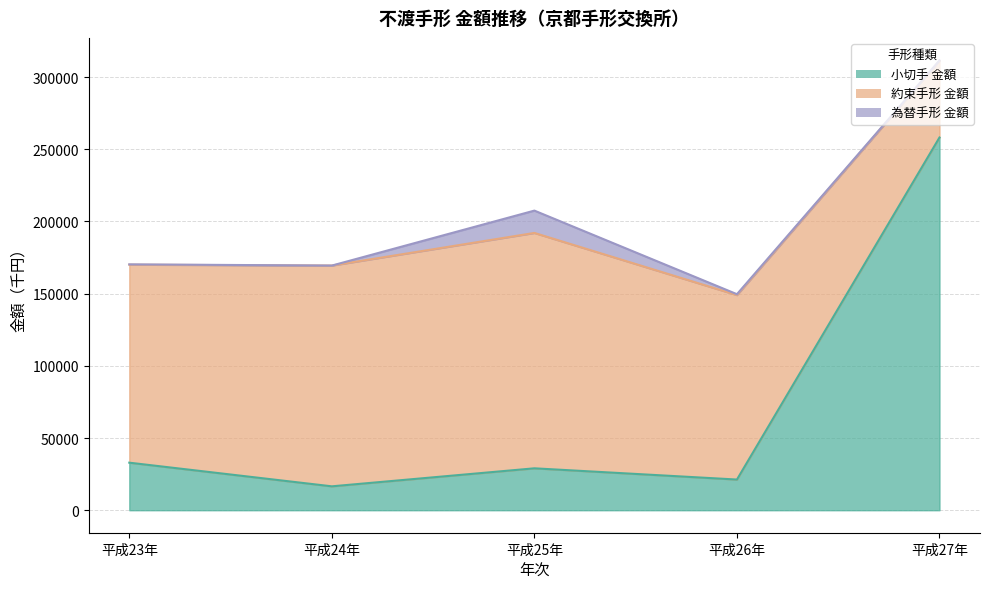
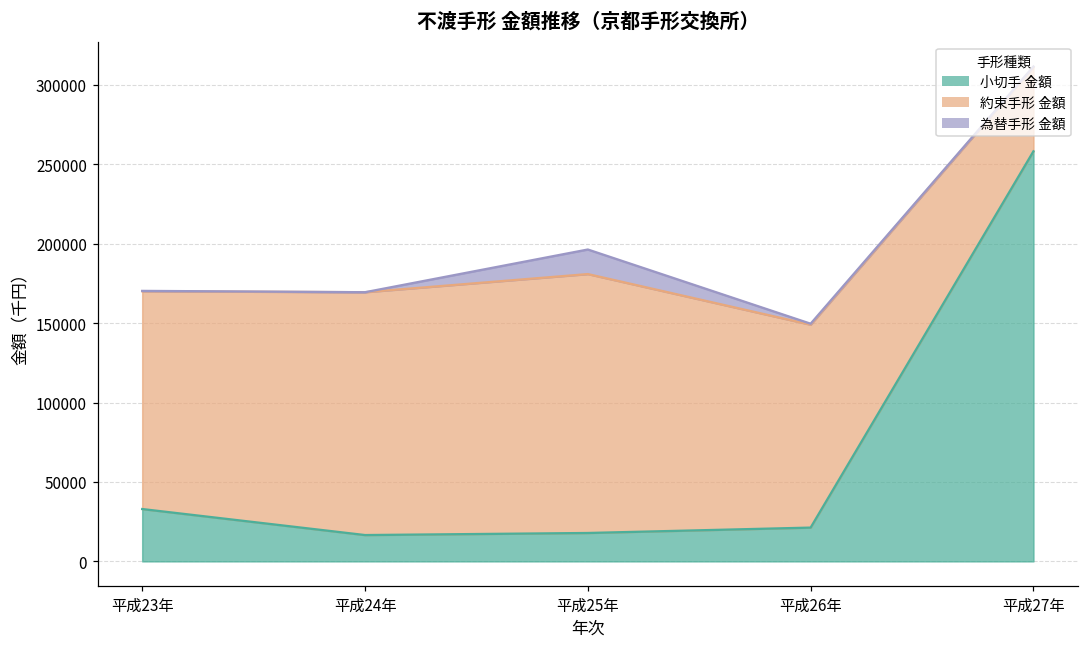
  {
    "小切手 金額": {
      "平成23年": 33000,
      "平成24年": 17000,
-     "平成25年": 29000,
+     "平成25年": 18000,
      "平成26年": 21000,
      "平成27年": 258000
    },
    "約束手形 金額": {
      "平成25年": 163000
    },
    "為替手形 金額": {
      "平成25年": 15000
    }
  }
